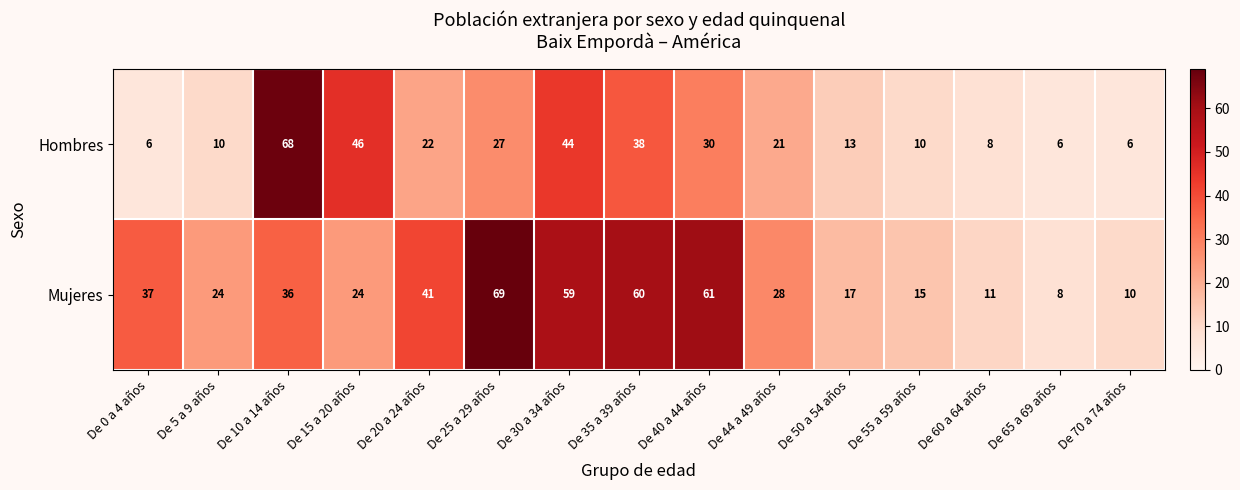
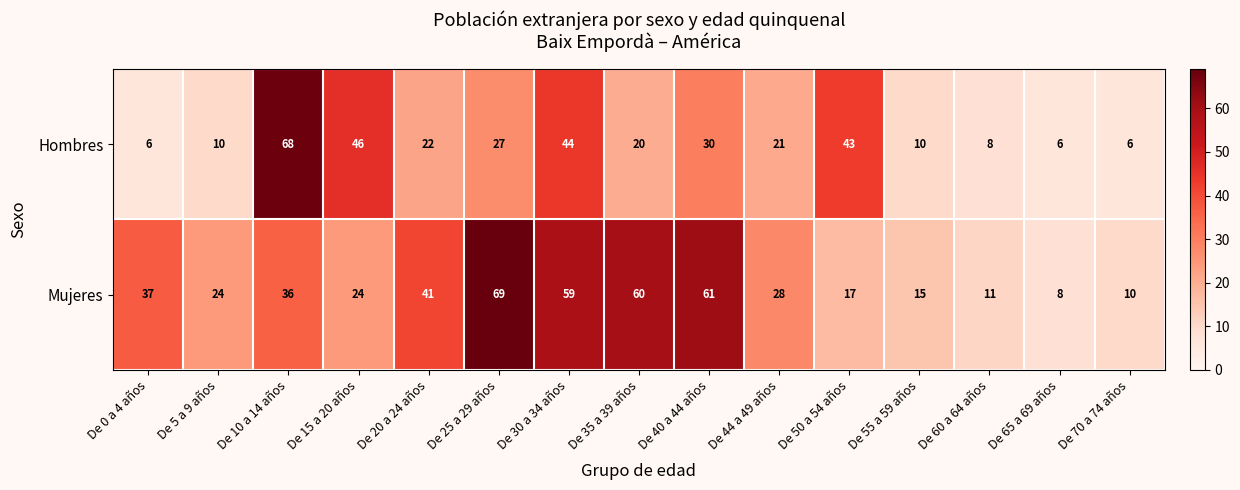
  {
    "Hombres": {
      "De 0 a 4 años": 6,
      "De 5 a 9 años": 10,
      "De 10 a 14 años": 68,
      "De 15 a 20 años": 46,
      "De 20 a 24 años": 22,
      "De 25 a 29 años": 27,
      "De 30 a 34 años": 44,
-     "De 35 a 39 años": 38,
+     "De 35 a 39 años": 20,
      "De 40 a 44 años": 30,
      "De 44 a 49 años": 21,
-     "De 50 a 54 años": 13,
+     "De 50 a 54 años": 43,
      "De 55 a 59 años": 10,
      "De 60 a 64 años": 8,
      "De 65 a 69 años": 6,
      "De 70 a 74 años": 6
    },
    "Mujeres": {
      "De 0 a 4 años": 37,
      "De 5 a 9 años": 24,
      "De 10 a 14 años": 36,
      "De 15 a 20 años": 24,
      "De 20 a 24 años": 41,
      "De 25 a 29 años": 69,
      "De 30 a 34 años": 59,
      "De 35 a 39 años": 60,
      "De 40 a 44 años": 61,
      "De 44 a 49 años": 28,
      "De 50 a 54 años": 17,
      "De 55 a 59 años": 15,
      "De 60 a 64 años": 11,
      "De 65 a 69 años": 8,
      "De 70 a 74 años": 10
    }
  }
